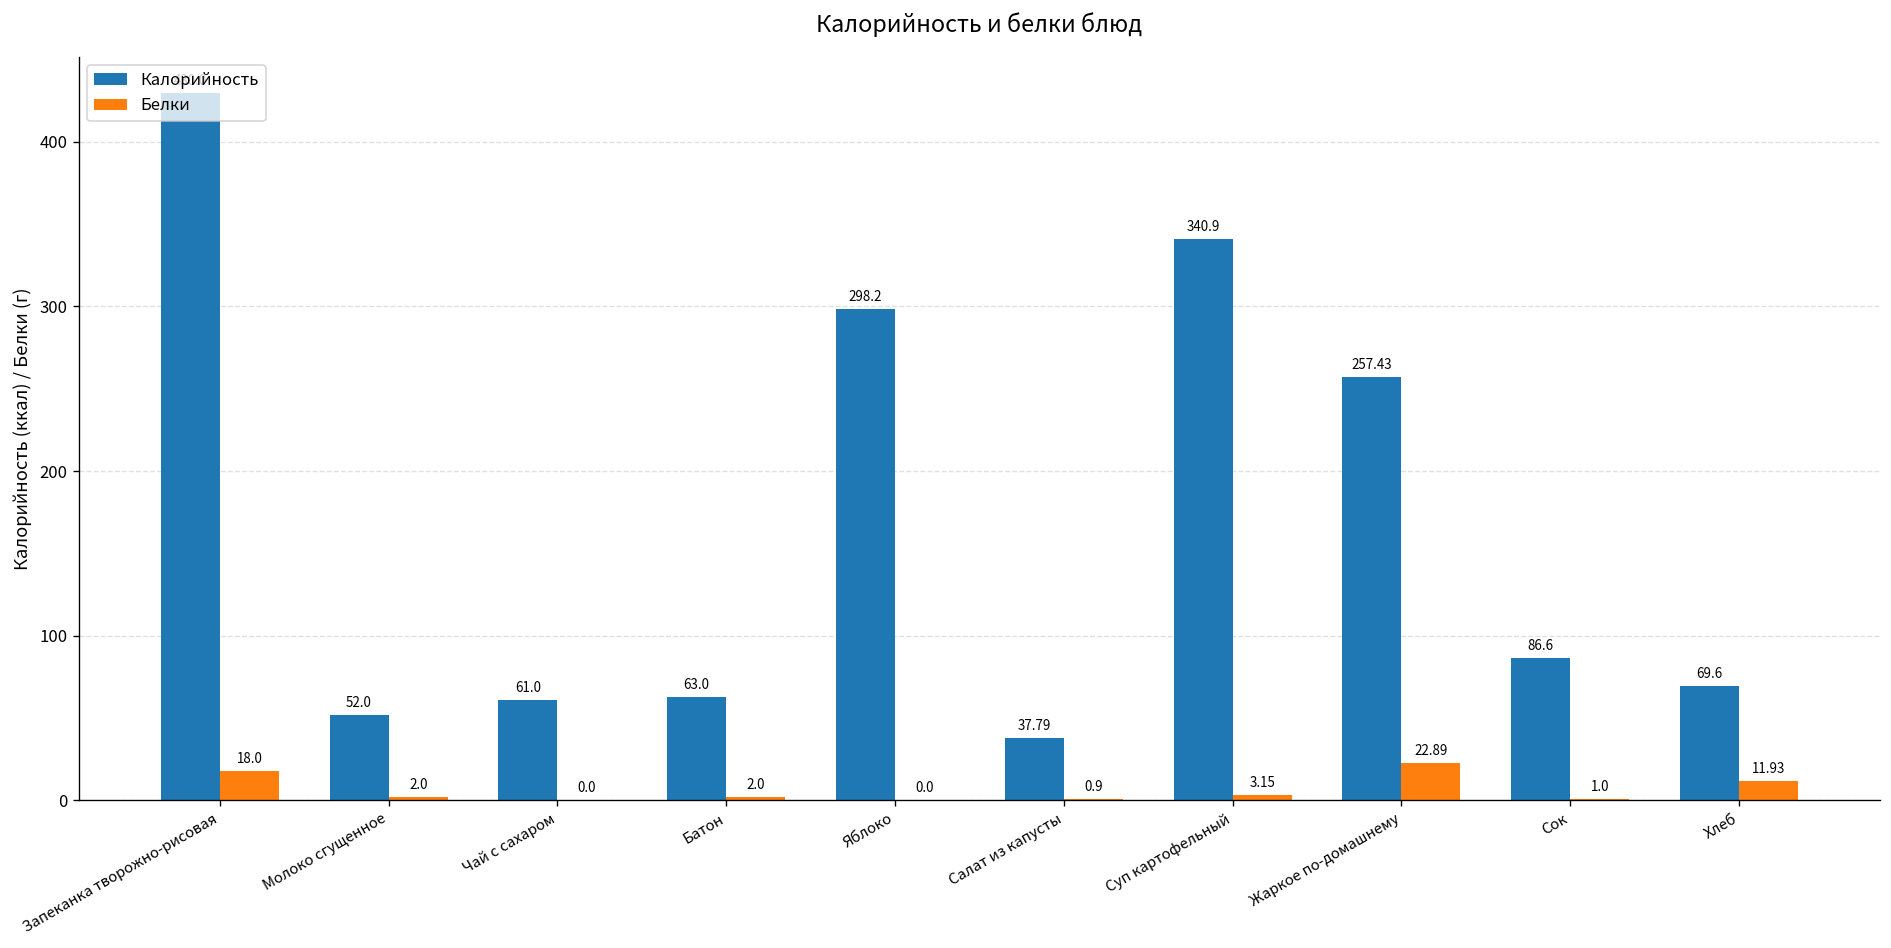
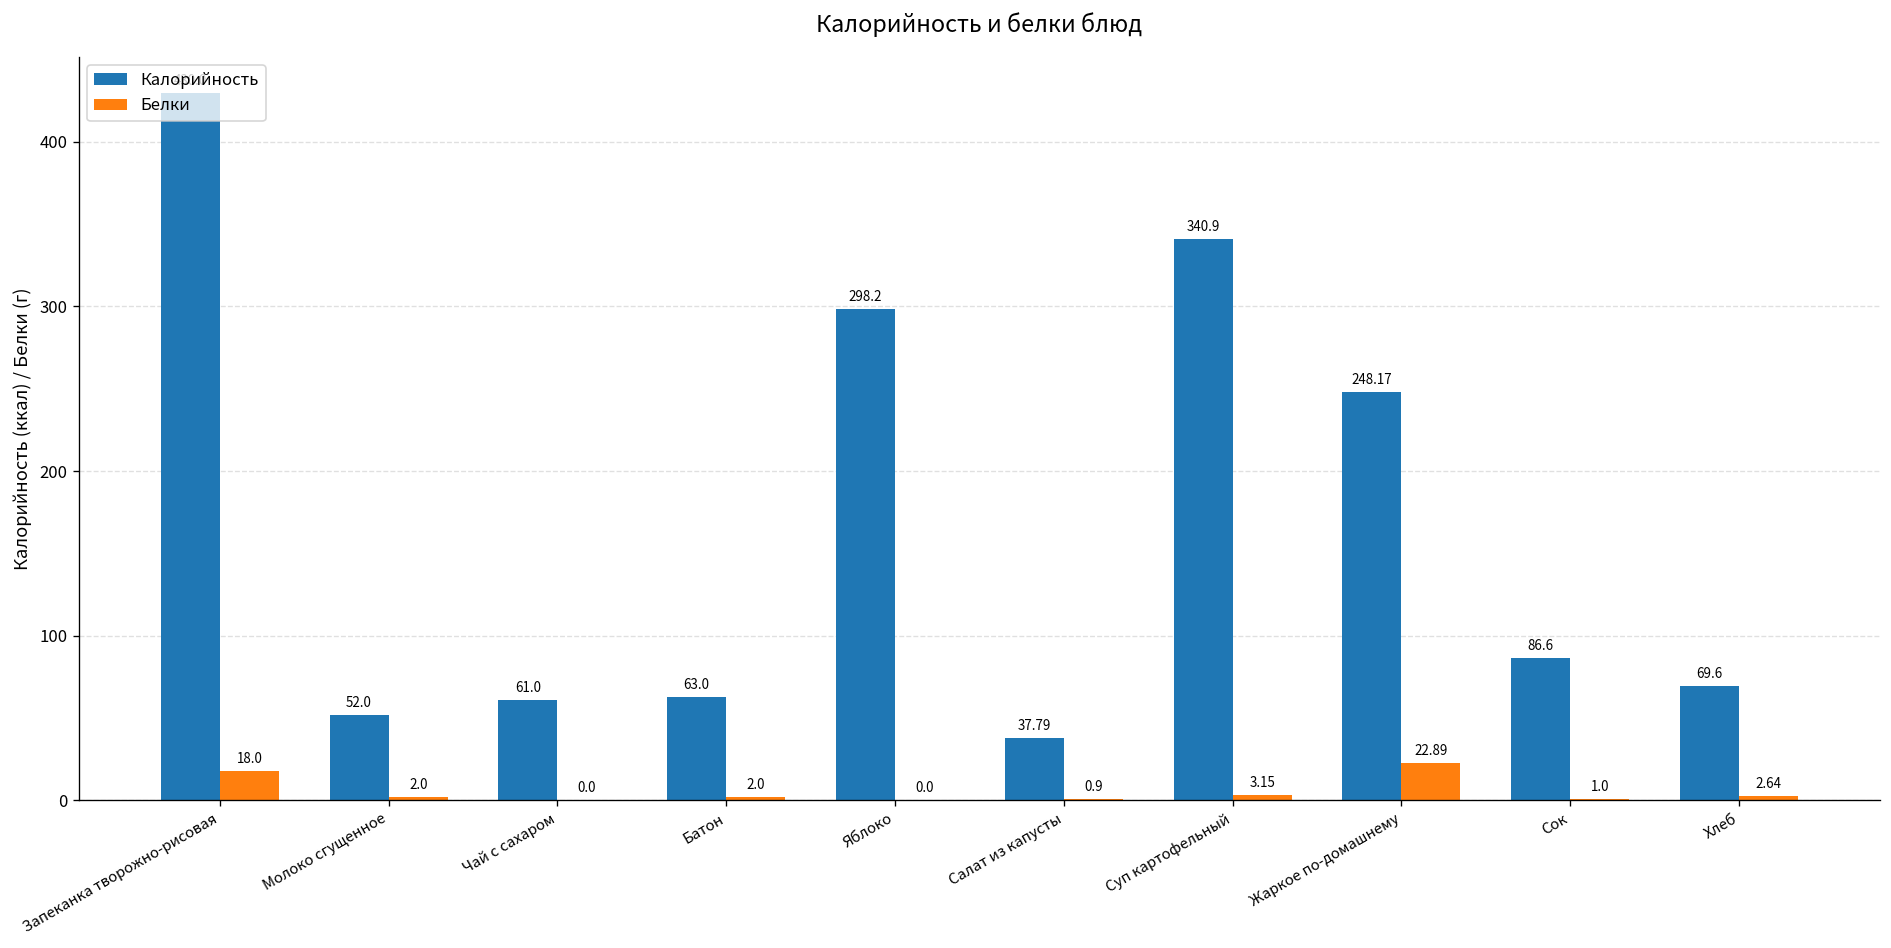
  {
    "Калорийность": {
      "Молоко сгущенное": 52.0,
      "Чай с сахаром": 61.0,
      "Батон": 63.0,
      "Яблоко": 298.2,
      "Салат из капусты": 37.79,
      "Суп картофельный": 340.9,
-     "Жаркое по-домашнему": 257.43,
+     "Жаркое по-домашнему": 248.17,
      "Сок": 86.6,
      "Хлеб": 69.6
    },
    "Белки": {
      "Запеканка творожно-рисовая": 18.0,
      "Молоко сгущенное": 2.0,
      "Чай с сахаром": 0.0,
      "Батон": 2.0,
      "Яблоко": 0.0,
      "Салат из капусты": 0.9,
      "Суп картофельный": 3.15,
      "Жаркое по-домашнему": 22.89,
      "Сок": 1.0,
-     "Хлеб": 11.93
+     "Хлеб": 2.64
    }
  }
